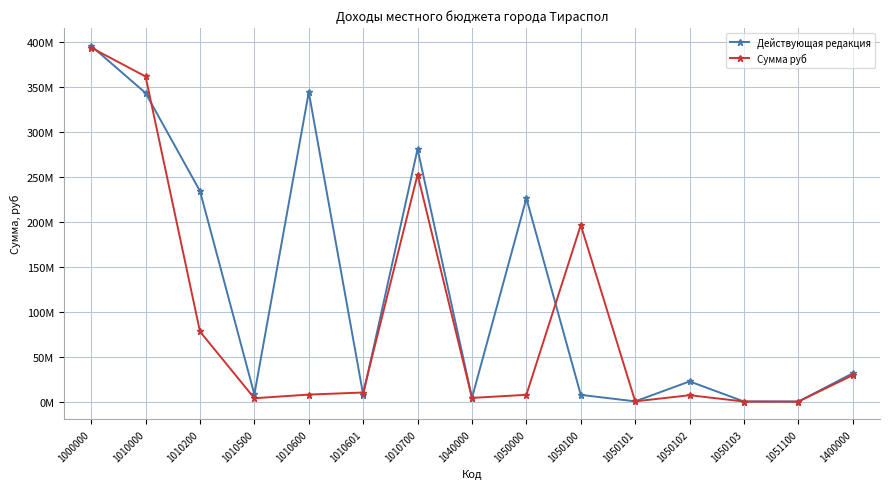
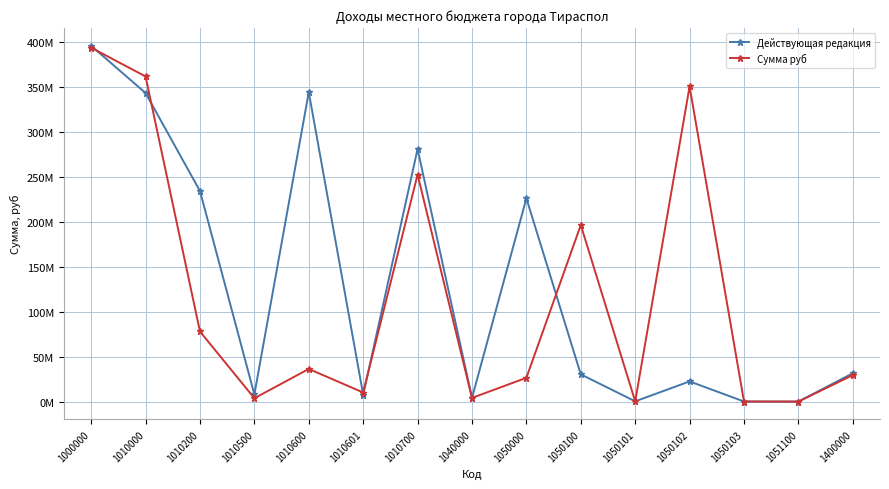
  {
    "Действующая редакция": {
      "1010000": 340000000,
      "1010200": 230000000,
      "1010500": 10000000,
      "1010600": 340000000,
      "1010700": 280000000,
      "1050000": 230000000,
-     "1050100": 10000000,
+     "1050100": 30000000,
      "1050102": 20000000
    },
    "Сумма руб": {
      "1010000": 360000000,
      "1010200": 80000000,
      "1010500": 0,
-     "1010600": 10000000,
+     "1010600": 40000000,
      "1010700": 250000000,
-     "1050000": 10000000,
+     "1050000": 30000000,
      "1050100": 200000000,
-     "1050102": 10000000
+     "1050102": 350000000
    }
  }
